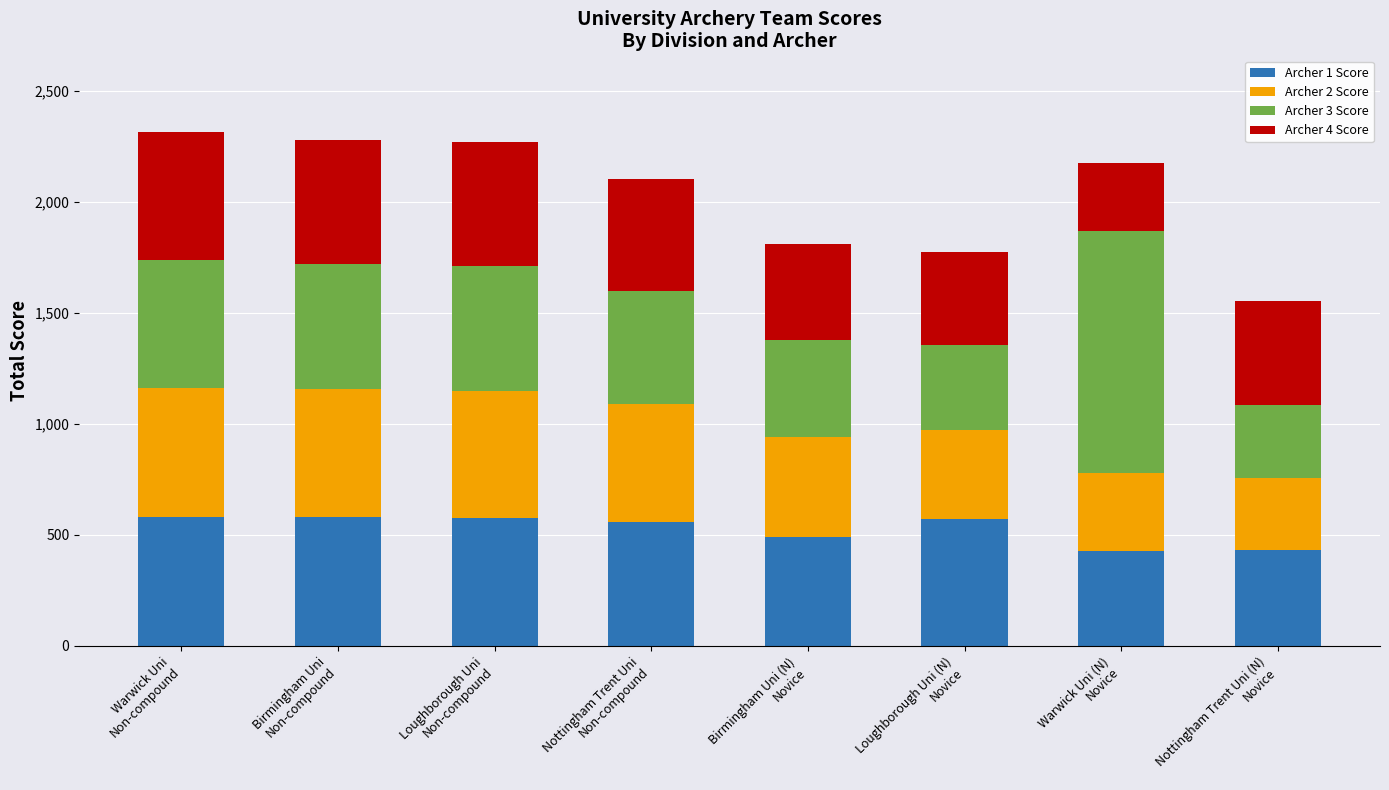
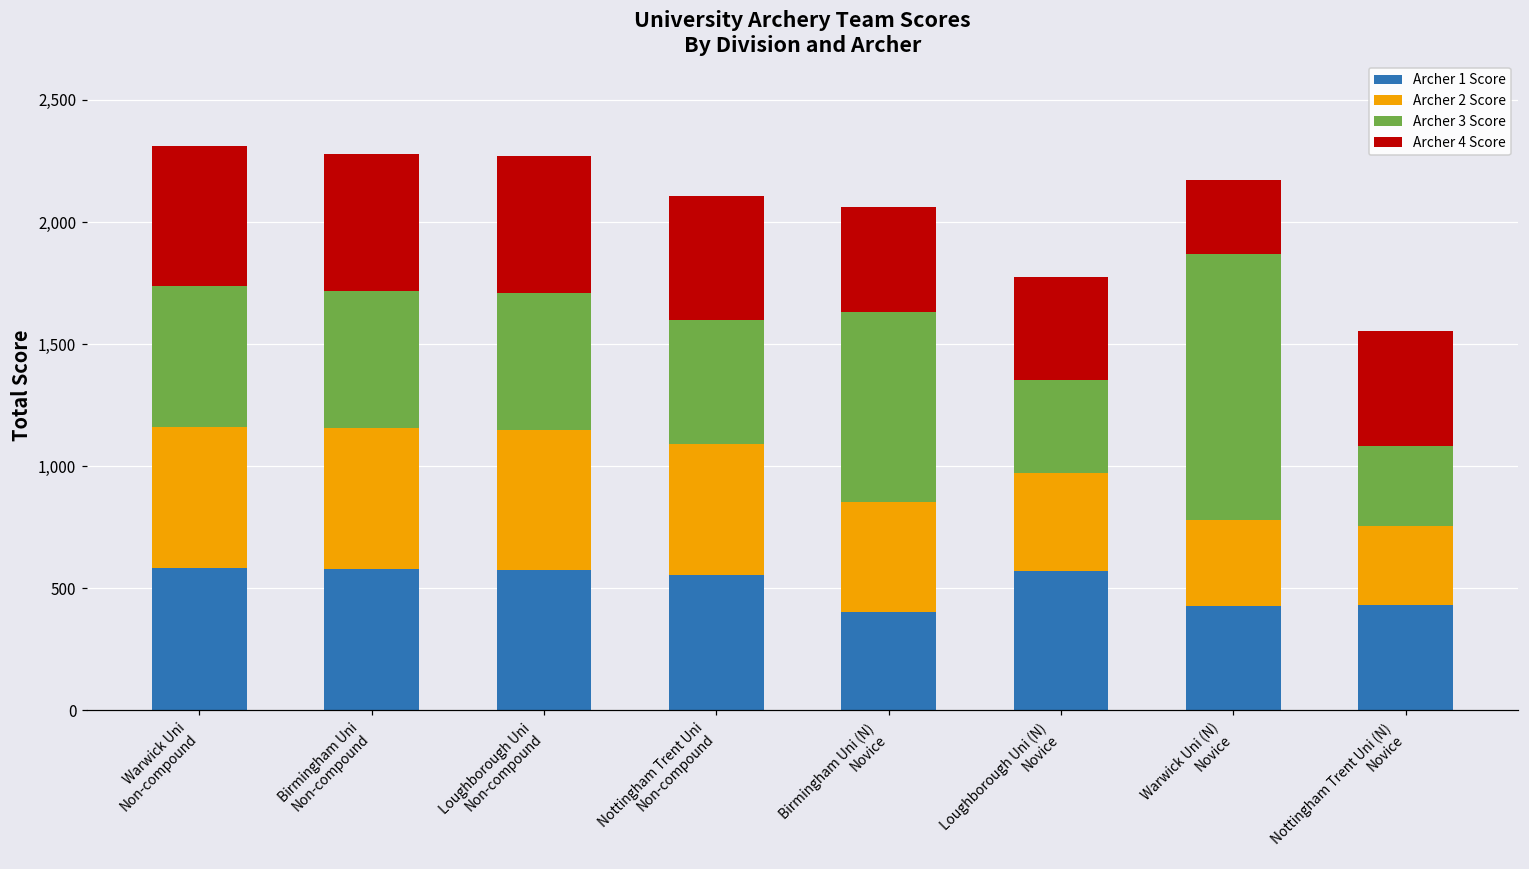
  {
    "Archer 1 Score": {
      "Warwick Uni Non-compound": "580",
      "Birmingham Uni Non-compound": "580",
      "Loughborough Uni Non-compound": "580",
      "Nottingham Trent Uni Non-compound": "560",
-     "Birmingham Uni (N) Novice": "490",
+     "Birmingham Uni (N) Novice": "400",
      "Loughborough Uni (N) Novice": "570",
      "Warwick Uni (N) Novice": "430",
      "Nottingham Trent Uni (N) Novice": "430"
    },
    "Archer 2 Score": {
      "Warwick Uni Non-compound": "580",
      "Birmingham Uni Non-compound": "580",
      "Loughborough Uni Non-compound": "570",
      "Nottingham Trent Uni Non-compound": "530",
      "Birmingham Uni (N) Novice": "450",
      "Loughborough Uni (N) Novice": "400",
      "Warwick Uni (N) Novice": "350",
      "Nottingham Trent Uni (N) Novice": "330"
    },
    "Archer 3 Score": {
      "Warwick Uni Non-compound": "580",
      "Birmingham Uni Non-compound": "560",
      "Loughborough Uni Non-compound": "560",
      "Nottingham Trent Uni Non-compound": "510",
-     "Birmingham Uni (N) Novice": "440",
+     "Birmingham Uni (N) Novice": "780",
      "Loughborough Uni (N) Novice": "380",
      "Warwick Uni (N) Novice": "1,090",
      "Nottingham Trent Uni (N) Novice": "330"
    },
    "Archer 4 Score": {
      "Warwick Uni Non-compound": "570",
      "Birmingham Uni Non-compound": "560",
      "Loughborough Uni Non-compound": "560",
      "Nottingham Trent Uni Non-compound": "510",
      "Birmingham Uni (N) Novice": "430",
      "Loughborough Uni (N) Novice": "420",
      "Warwick Uni (N) Novice": "310",
      "Nottingham Trent Uni (N) Novice": "470"
    }
  }
